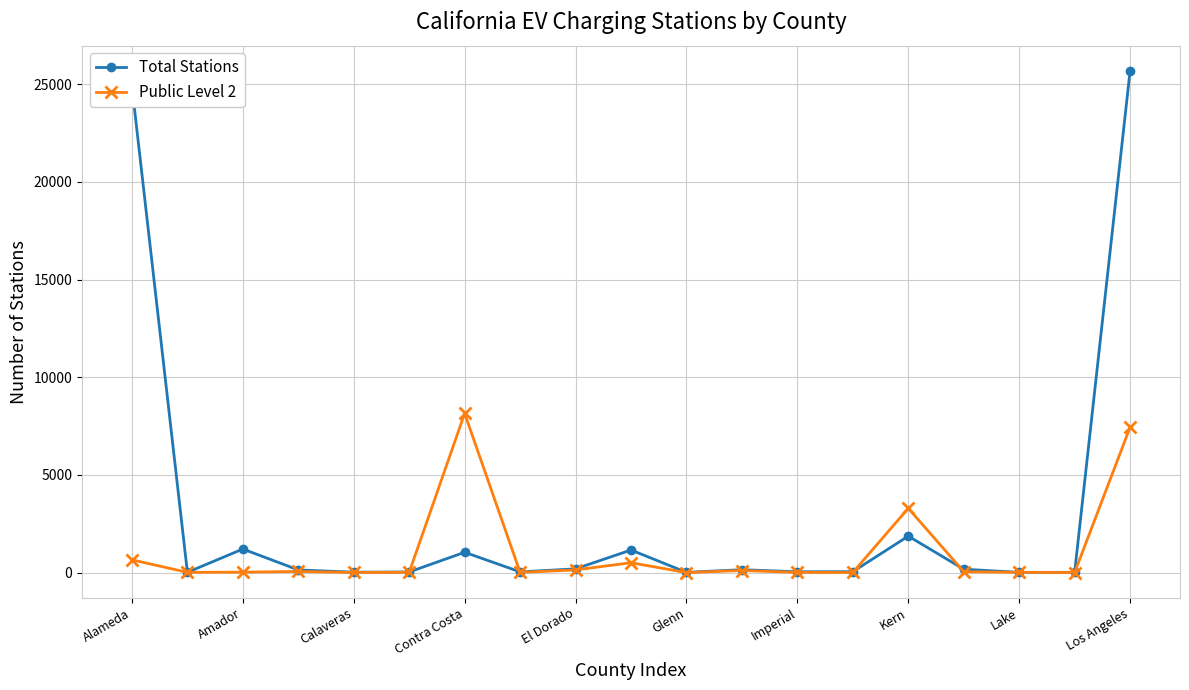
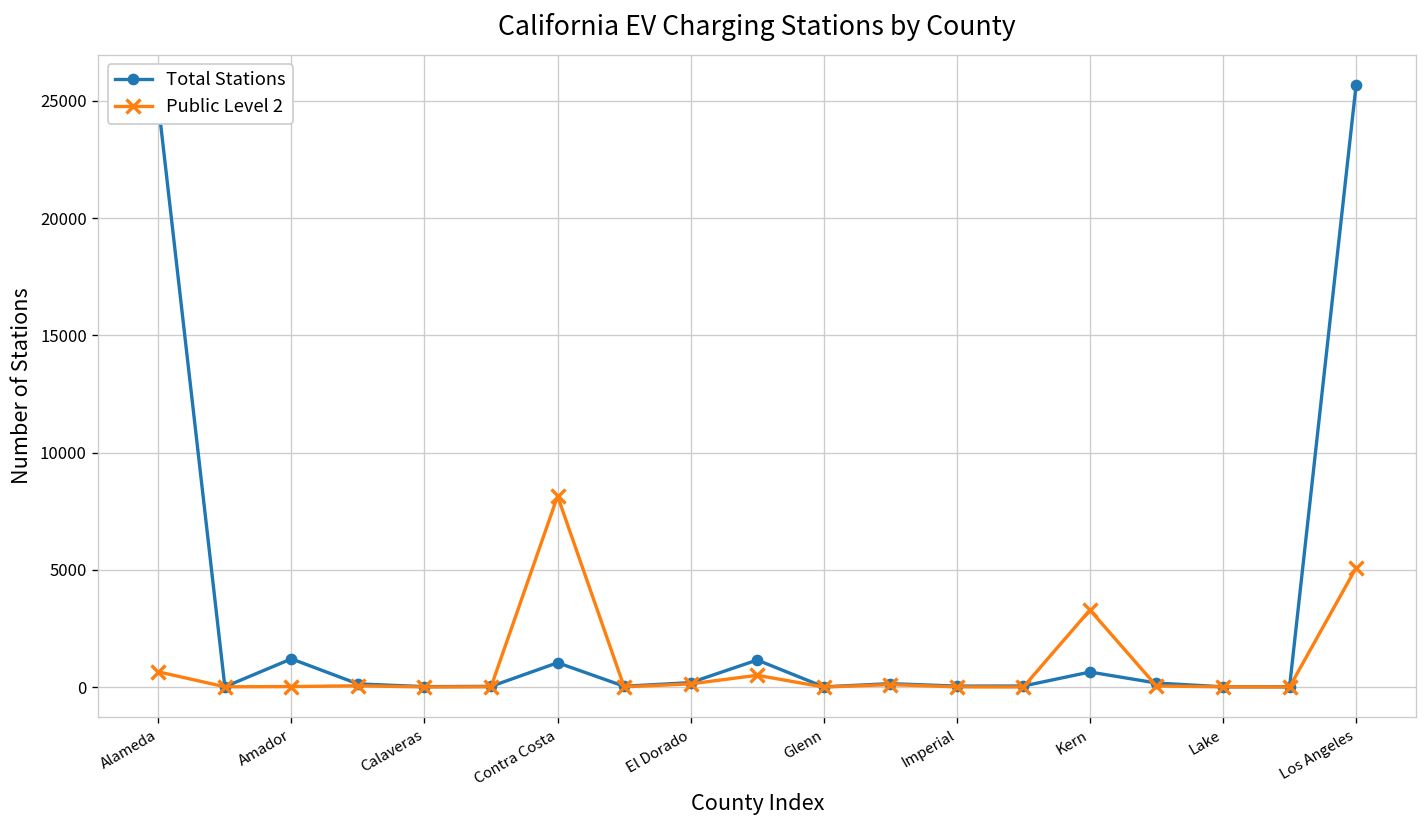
  {
    "Total Stations": {
      "Amador": 1200,
      "Contra Costa": 1000,
-     "Kern": 1900,
+     "Kern": 600,
      "Los Angeles": 25700
    },
    "Public Level 2": {
      "Alameda": 700,
      "Amador": 0,
      "Contra Costa": 8100,
      "Kern": 3300,
-     "Los Angeles": 7400
+     "Los Angeles": 5100
    }
  }
